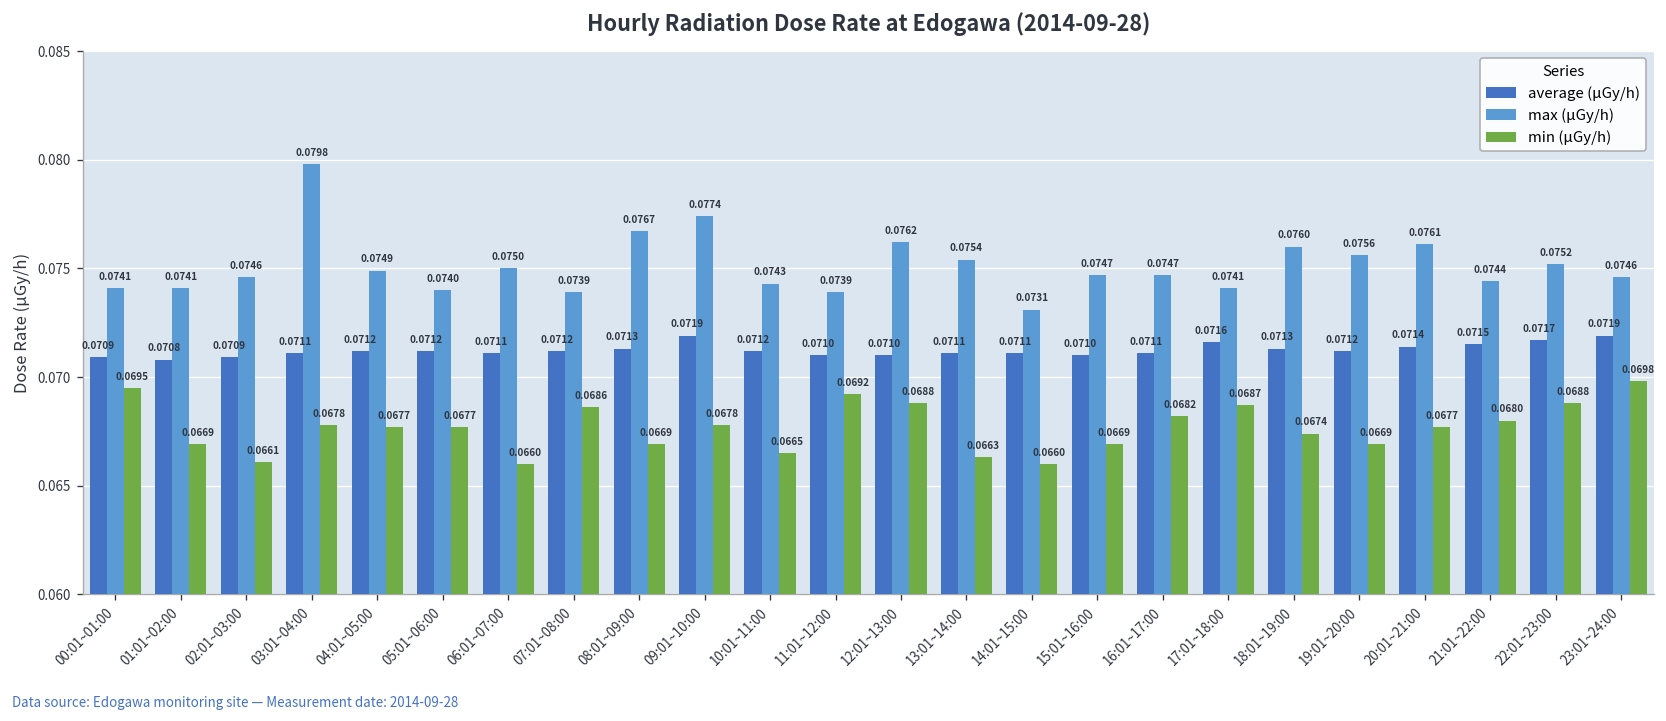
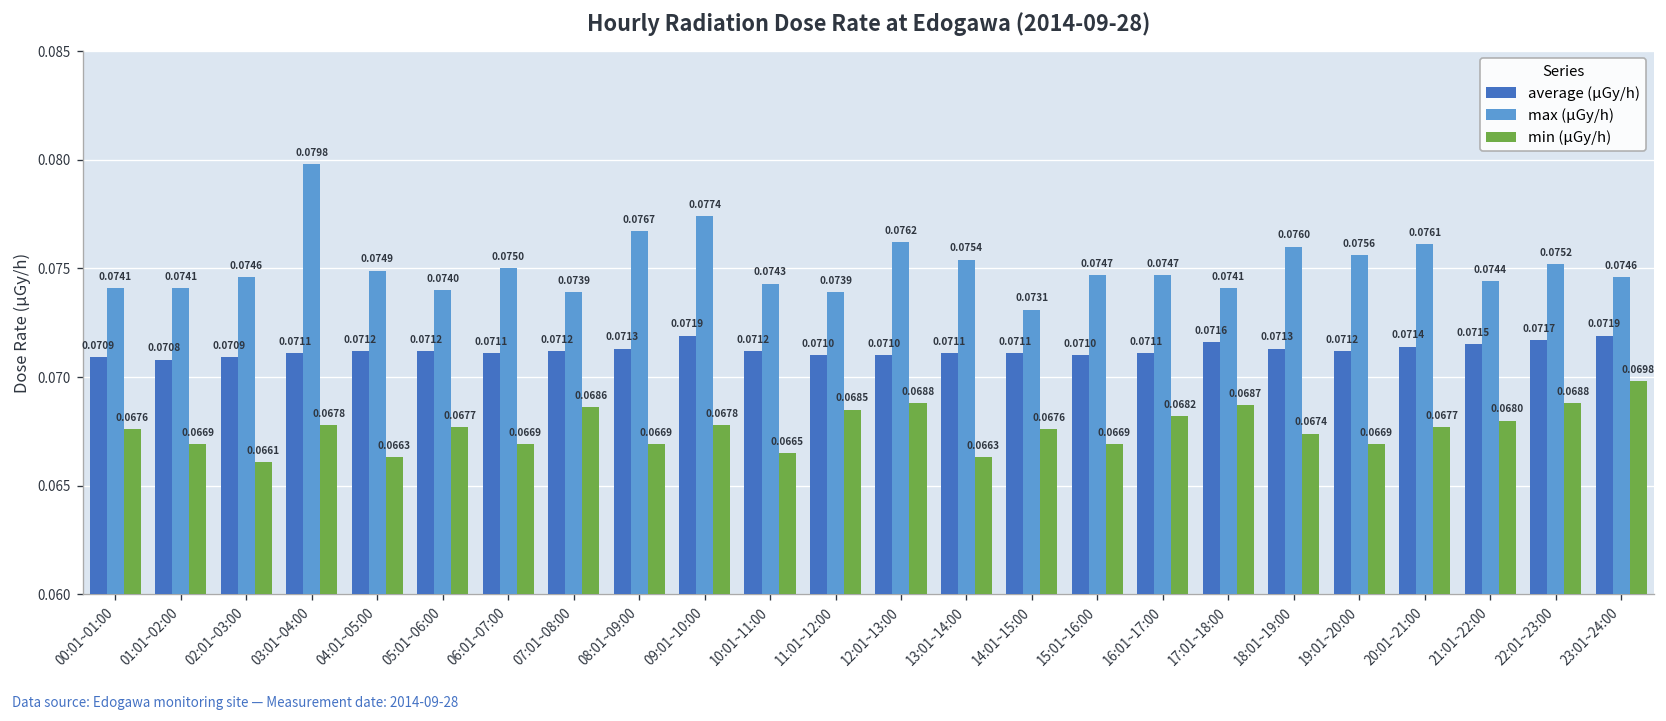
  {
    "min (μGy/h)": {
-     "00:01~01:00": 0.0695,
+     "00:01~01:00": 0.0676,
      "01:01~02:00": 0.0669,
      "02:01~03:00": 0.0661,
      "03:01~04:00": 0.0678,
-     "04:01~05:00": 0.0677,
+     "04:01~05:00": 0.0663,
      "05:01~06:00": 0.0677,
-     "06:01~07:00": 0.0660,
+     "06:01~07:00": 0.0669,
      "07:01~08:00": 0.0686,
      "08:01~09:00": 0.0669,
      "09:01~10:00": 0.0678,
      "10:01~11:00": 0.0665,
-     "11:01~12:00": 0.0692,
+     "11:01~12:00": 0.0685,
      "12:01~13:00": 0.0688,
      "13:01~14:00": 0.0663,
-     "14:01~15:00": 0.0660,
+     "14:01~15:00": 0.0676,
      "15:01~16:00": 0.0669,
      "16:01~17:00": 0.0682,
      "17:01~18:00": 0.0687,
      "18:01~19:00": 0.0674,
      "19:01~20:00": 0.0669,
      "20:01~21:00": 0.0677,
      "21:01~22:00": 0.0680,
      "22:01~23:00": 0.0688,
      "23:01~24:00": 0.0698
    }
  }
